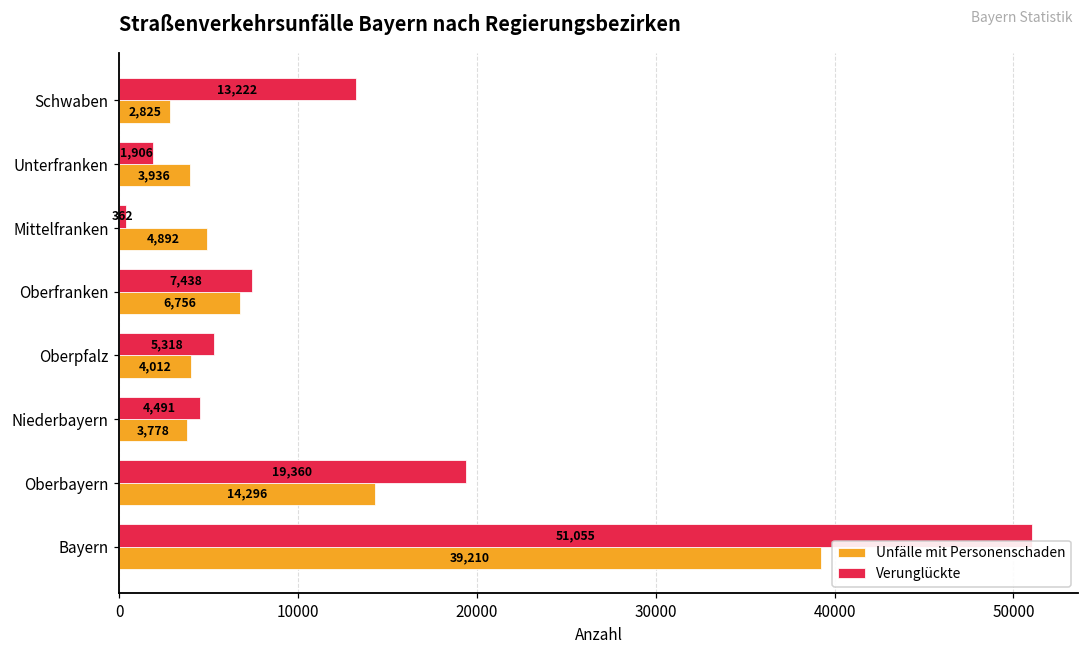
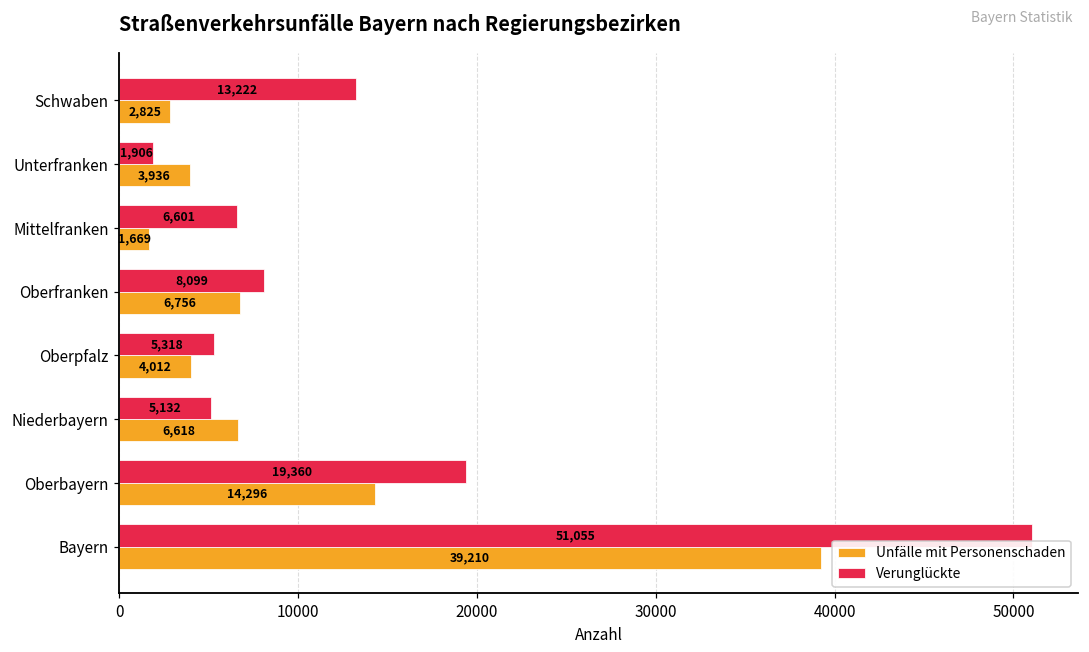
  {
    "Unfälle mit Personenschaden": {
      "Schwaben": "2,825",
      "Unterfranken": "3,936",
-     "Mittelfranken": "4,892",
+     "Mittelfranken": "1,669",
      "Oberfranken": "6,756",
      "Oberpfalz": "4,012",
-     "Niederbayern": "3,778",
+     "Niederbayern": "6,618",
      "Oberbayern": "14,296",
      "Bayern": "39,210"
    },
    "Verunglückte": {
      "Schwaben": "13,222",
      "Unterfranken": "1,906",
-     "Mittelfranken": "362",
-     "Oberfranken": "7,438",
+     "Mittelfranken": "6,601",
+     "Oberfranken": "8,099",
      "Oberpfalz": "5,318",
-     "Niederbayern": "4,491",
+     "Niederbayern": "5,132",
      "Oberbayern": "19,360",
      "Bayern": "51,055"
    }
  }
